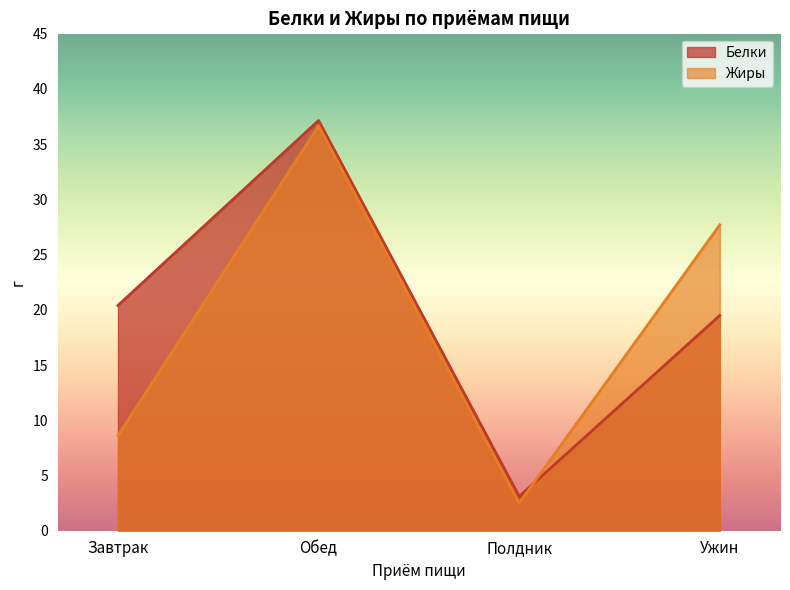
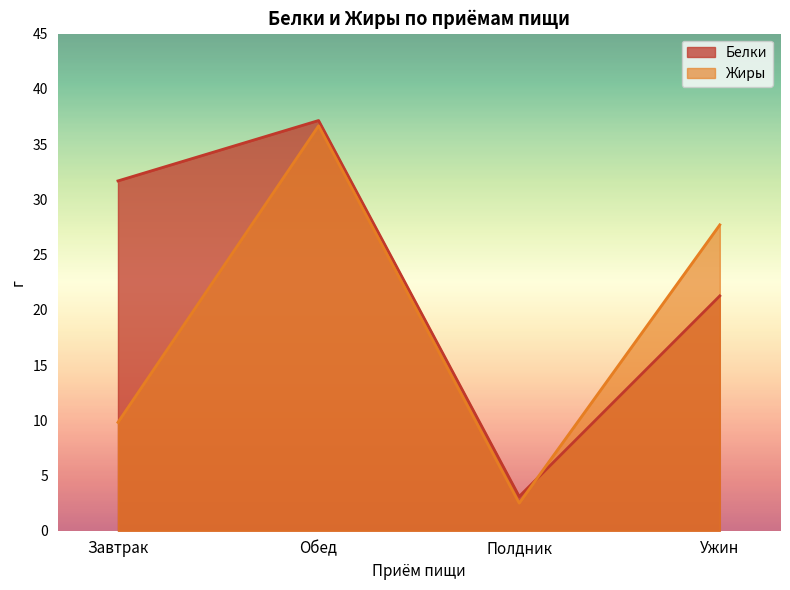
  {
    "Белки": {
-     "Завтрак": 20.4,
+     "Завтрак": 31.7,
      "Обед": 37.1,
      "Полдник": 3.1,
-     "Ужин": 19.5
+     "Ужин": 21.3
    },
    "Жиры": {
-     "Завтрак": 8.6,
+     "Завтрак": 9.8,
      "Обед": 36.7,
      "Полдник": 2.5,
      "Ужин": 27.7
    }
  }
